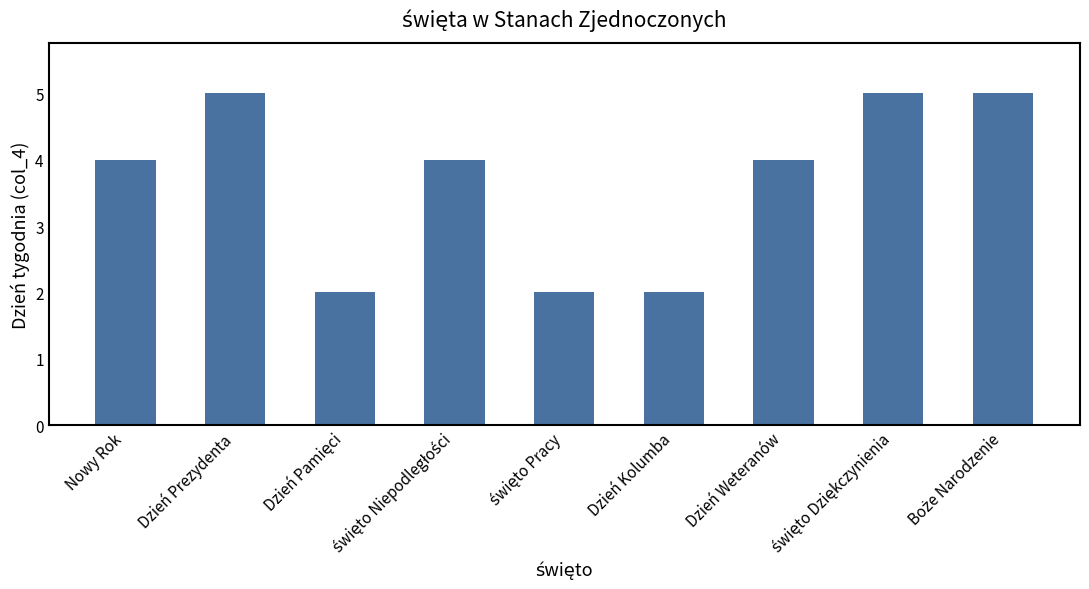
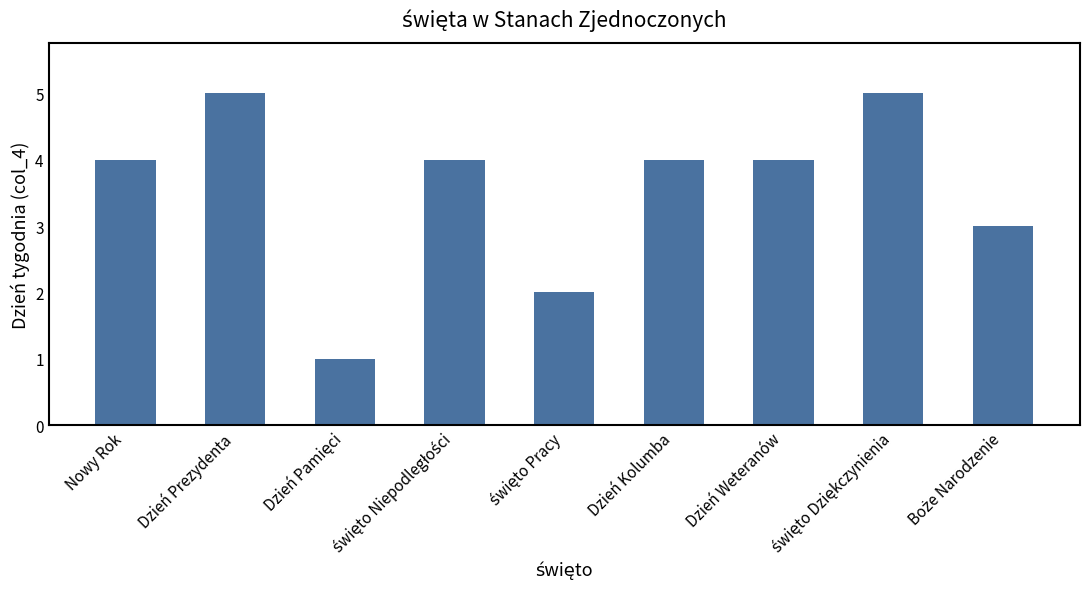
  {
    "Nowy Rok": 4,
    "Dzień Prezydenta": 5,
-   "Dzień Pamięci": 2,
+   "Dzień Pamięci": 1,
    "święto Niepodległości": 4,
    "święto Pracy": 2,
-   "Dzień Kolumba": 2,
+   "Dzień Kolumba": 4,
    "Dzień Weteranów": 4,
    "święto Dziękczynienia": 5,
-   "Boże Narodzenie": 5
+   "Boże Narodzenie": 3
  }
